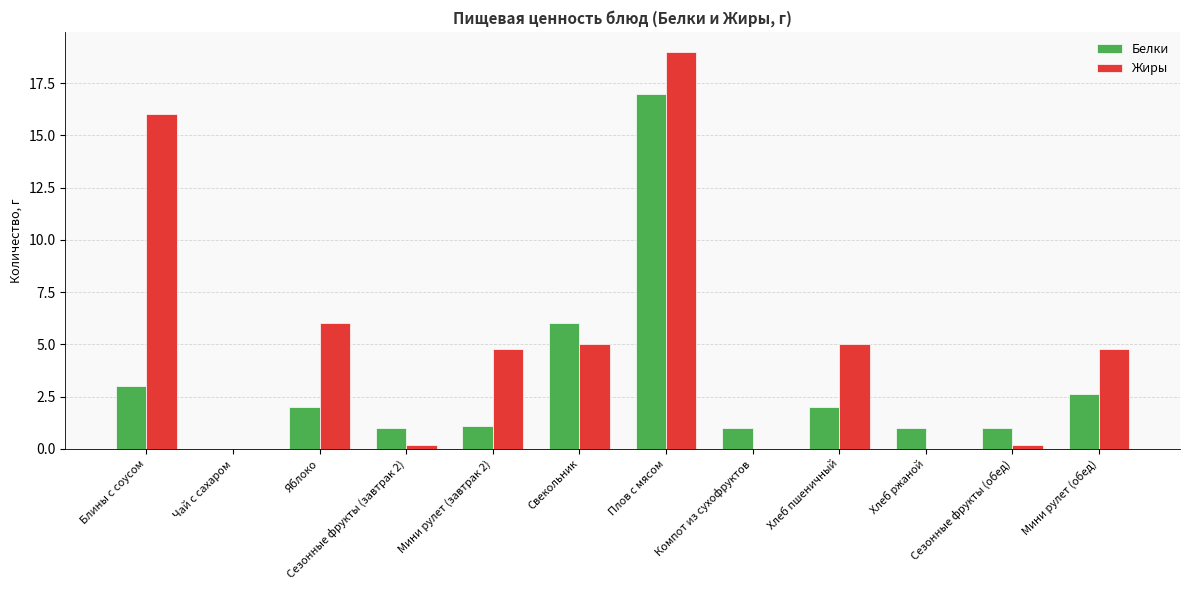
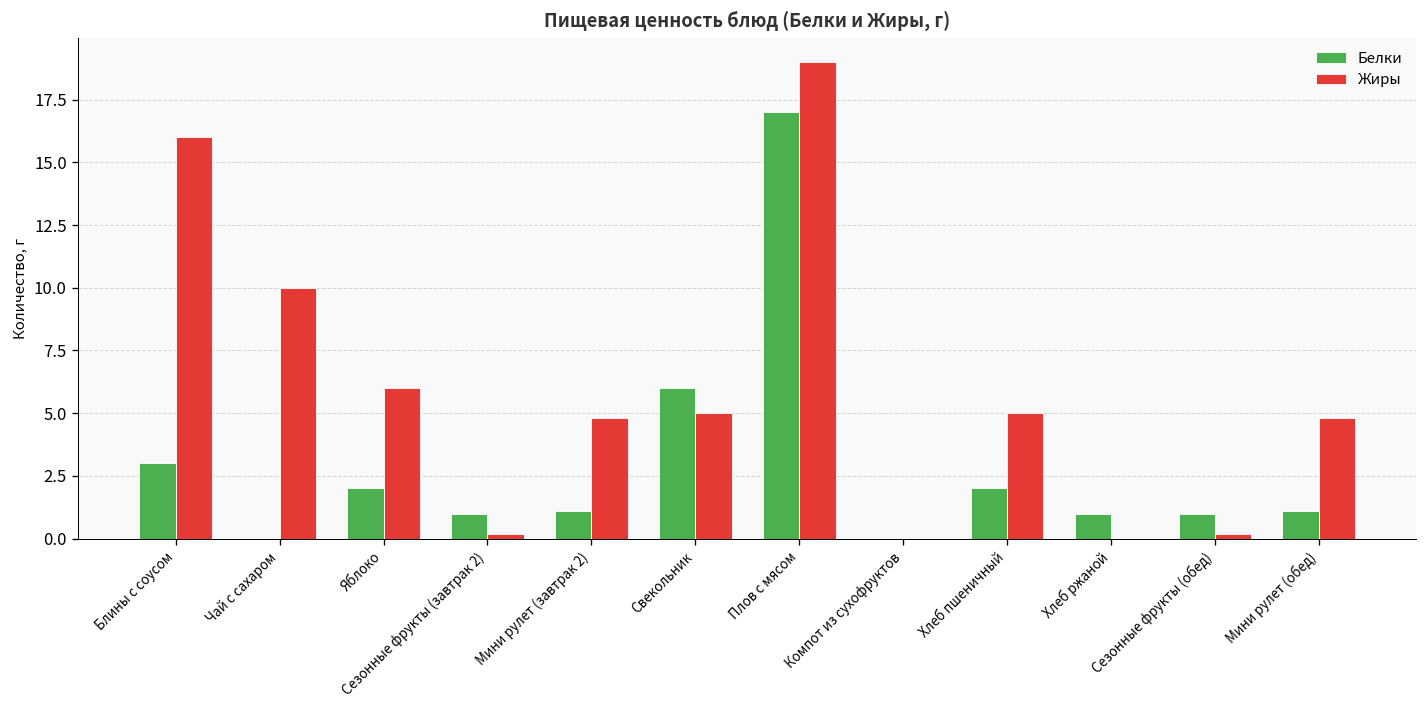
  {
    "Белки": {
      "Блины с соусом": 3.0,
      "Чай с сахаром": 0.0,
      "Яблоко": 2.0,
      "Сезонные фрукты (завтрак 2)": 1.0,
      "Мини рулет (завтрак 2)": 1.1,
      "Свекольник": 6.0,
      "Плов с мясом": 17.0,
-     "Компот из сухофруктов": 1,
+     "Компот из сухофруктов": 0,
      "Хлеб пшеничный": 2.0,
      "Хлеб ржаной": 1.0,
      "Сезонные фрукты (обед)": 1.0,
-     "Мини рулет (обед)": 2.6
+     "Мини рулет (обед)": 1.1
    },
    "Жиры": {
      "Блины с соусом": 16,
-     "Чай с сахаром": 0,
+     "Чай с сахаром": 10,
      "Яблоко": 6,
      "Сезонные фрукты (завтрак 2)": 0.2,
      "Мини рулет (завтрак 2)": 4.8,
      "Свекольник": 5,
      "Плов с мясом": 19,
      "Компот из сухофруктов": 0,
      "Хлеб пшеничный": 5,
      "Хлеб ржаной": 0,
      "Сезонные фрукты (обед)": 0.2,
      "Мини рулет (обед)": 4.8
    }
  }
